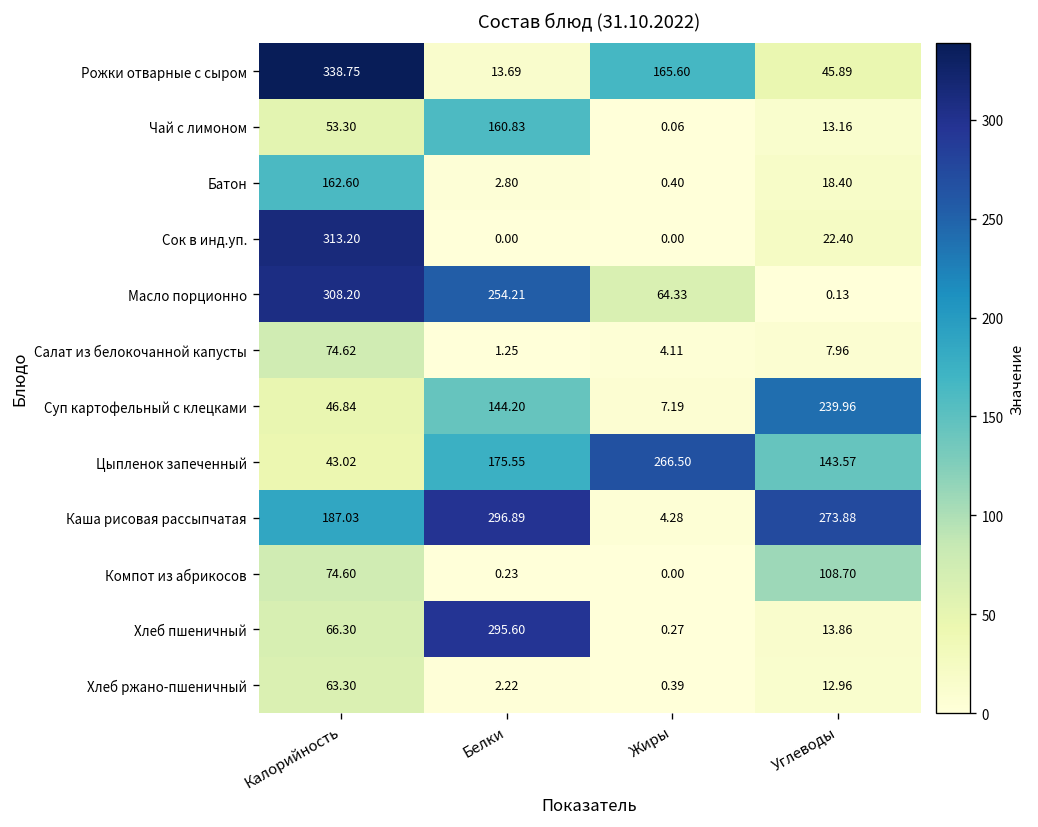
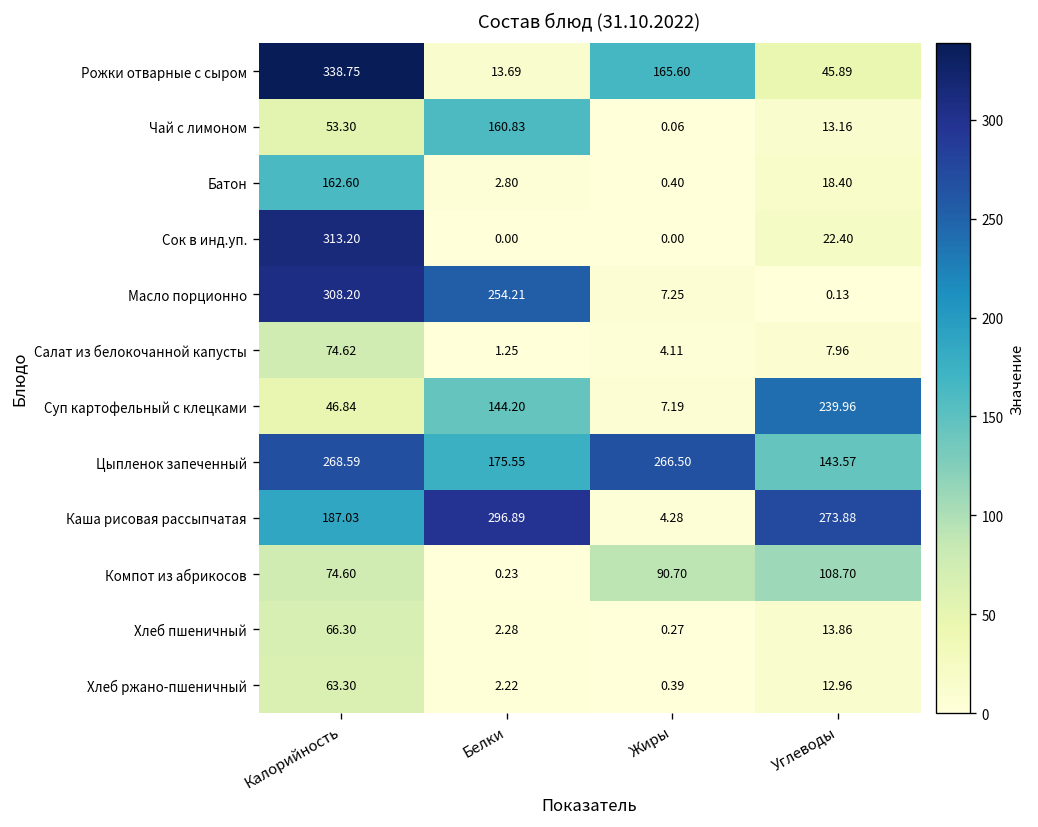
  {
    "Рожки отварные с сыром": {
      "Калорийность": 338.75,
      "Белки": 13.69,
      "Жиры": 165.60,
      "Углеводы": 45.89
    },
    "Чай с лимоном": {
      "Калорийность": 53.30,
      "Белки": 160.83,
      "Жиры": 0.06,
      "Углеводы": 13.16
    },
    "Батон": {
      "Калорийность": 162.60,
      "Белки": 2.80,
      "Жиры": 0.40,
      "Углеводы": 18.40
    },
    "Сок в инд.уп.": {
      "Калорийность": 313.20,
      "Белки": 0.00,
      "Жиры": 0.00,
      "Углеводы": 22.40
    },
    "Масло порционно": {
      "Калорийность": 308.20,
      "Белки": 254.21,
-     "Жиры": 64.33,
+     "Жиры": 7.25,
      "Углеводы": 0.13
    },
    "Салат из белокочанной капусты": {
      "Калорийность": 74.62,
      "Белки": 1.25,
      "Жиры": 4.11,
      "Углеводы": 7.96
    },
    "Суп картофельный с клецками": {
      "Калорийность": 46.84,
      "Белки": 144.20,
      "Жиры": 7.19,
      "Углеводы": 239.96
    },
    "Цыпленок запеченный": {
-     "Калорийность": 43.02,
+     "Калорийность": 268.59,
      "Белки": 175.55,
      "Жиры": 266.50,
      "Углеводы": 143.57
    },
    "Каша рисовая рассыпчатая": {
      "Калорийность": 187.03,
      "Белки": 296.89,
      "Жиры": 4.28,
      "Углеводы": 273.88
    },
    "Компот из абрикосов": {
      "Калорийность": 74.60,
      "Белки": 0.23,
-     "Жиры": 0.00,
+     "Жиры": 90.70,
      "Углеводы": 108.70
    },
    "Хлеб пшеничный": {
      "Калорийность": 66.30,
-     "Белки": 295.60,
+     "Белки": 2.28,
      "Жиры": 0.27,
      "Углеводы": 13.86
    },
    "Хлеб ржано-пшеничный": {
      "Калорийность": 63.30,
      "Белки": 2.22,
      "Жиры": 0.39,
      "Углеводы": 12.96
    }
  }
